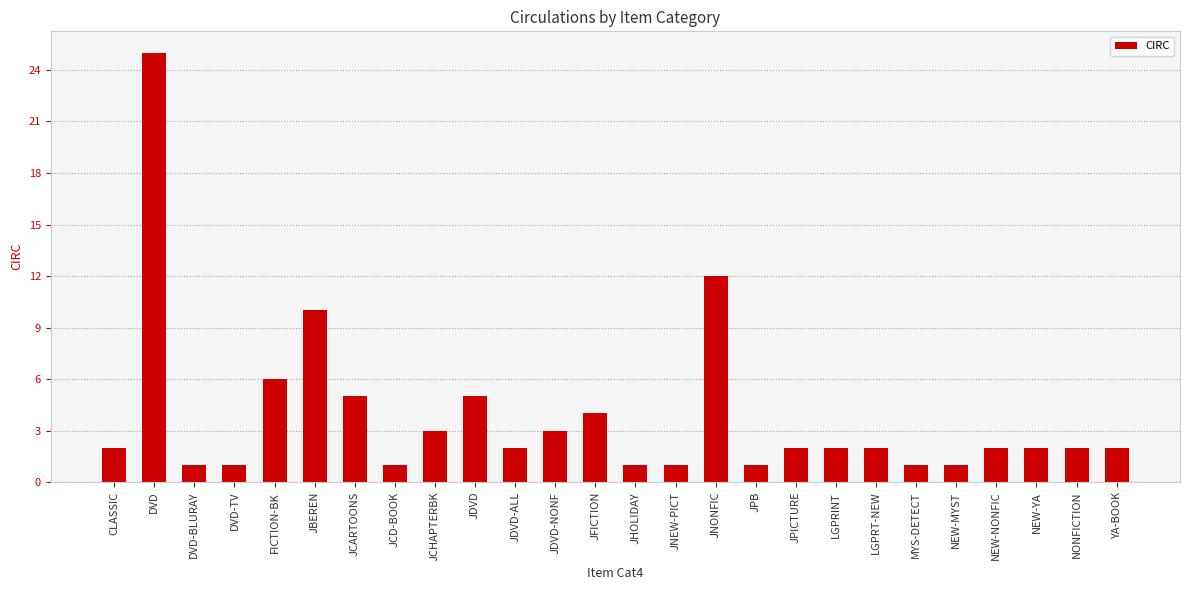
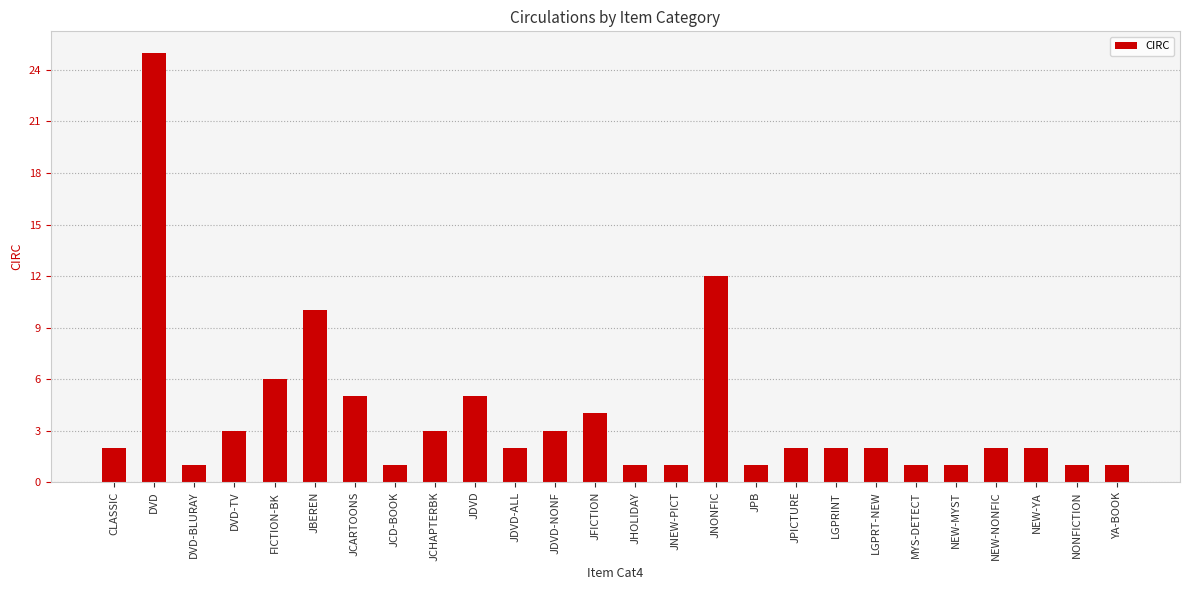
  {
    "CLASSIC": 2,
    "DVD": 25,
    "DVD-BLURAY": 1,
-   "DVD-TV": 1,
+   "DVD-TV": 3,
    "FICTION-BK": 6,
    "JBEREN": 10,
    "JCARTOONS": 5,
    "JCD-BOOK": 1,
    "JCHAPTERBK": 3,
    "JDVD": 5,
    "JDVD-ALL": 2,
    "JDVD-NONF": 3,
    "JFICTION": 4,
    "JHOLIDAY": 1,
    "JNEW-PICT": 1,
    "JNONFIC": 12,
    "JPB": 1,
    "JPICTURE": 2,
    "LGPRINT": 2,
    "LGPRT-NEW": 2,
    "MYS-DETECT": 1,
    "NEW-MYST": 1,
    "NEW-NONFIC": 2,
    "NEW-YA": 2,
-   "NONFICTION": 2,
-   "YA-BOOK": 2
+   "NONFICTION": 1,
+   "YA-BOOK": 1
  }
